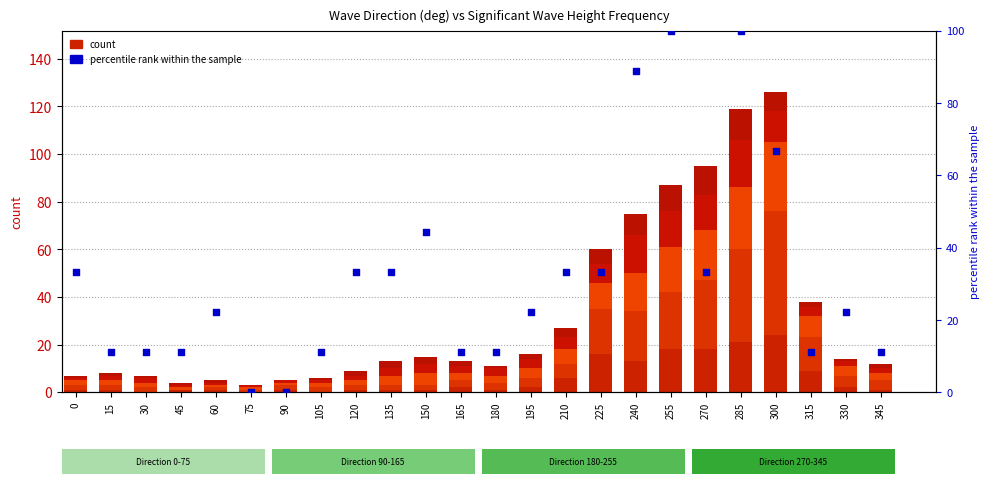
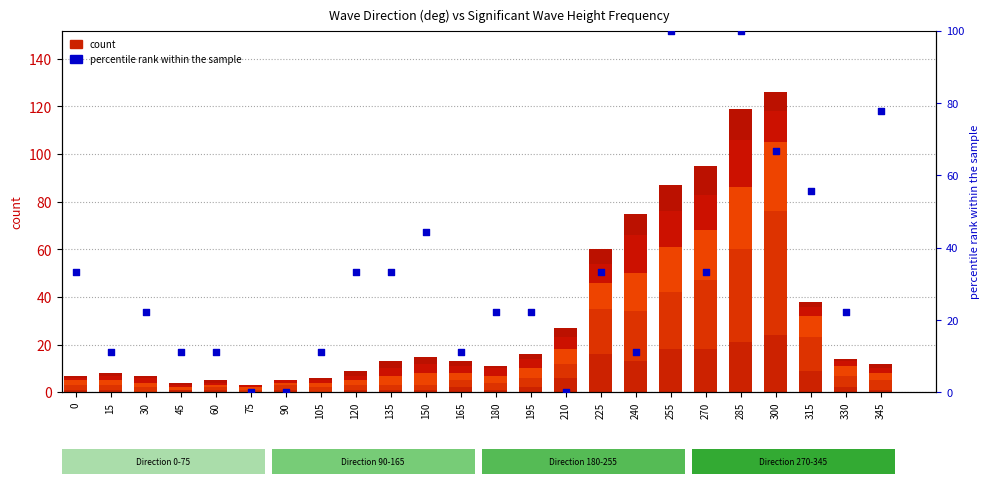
  {
    "percentile rank within the sample": {
-     "30": 11,
-     "60": 22,
-     "180": 11,
-     "210": 33,
-     "240": 89,
-     "315": 11,
-     "345": 11
+     "30": 22,
+     "60": 11,
+     "180": 22,
+     "210": 0,
+     "240": 11,
+     "315": 56,
+     "345": 78
    }
  }
